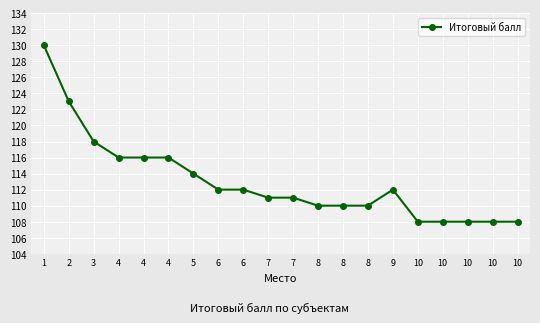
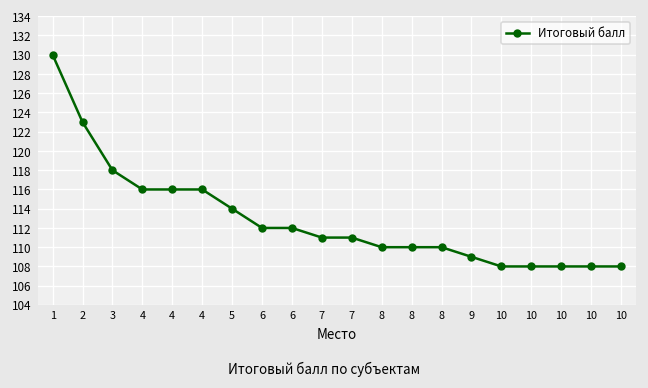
  {
    "1": 130,
    "2": 123,
    "3": 118,
    "5": 114,
-   "9": 112
+   "9": 109
  }
